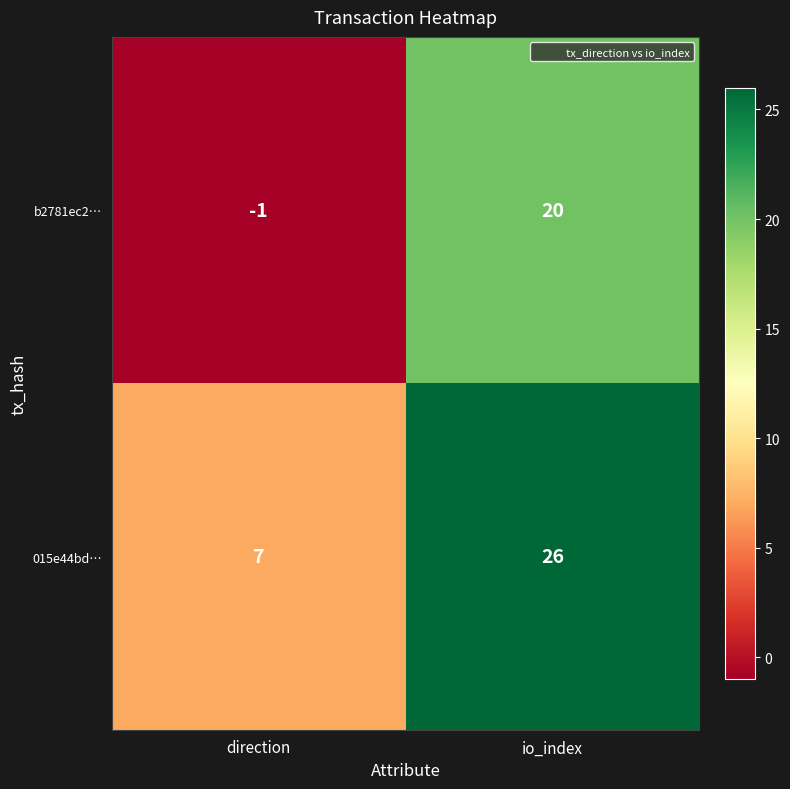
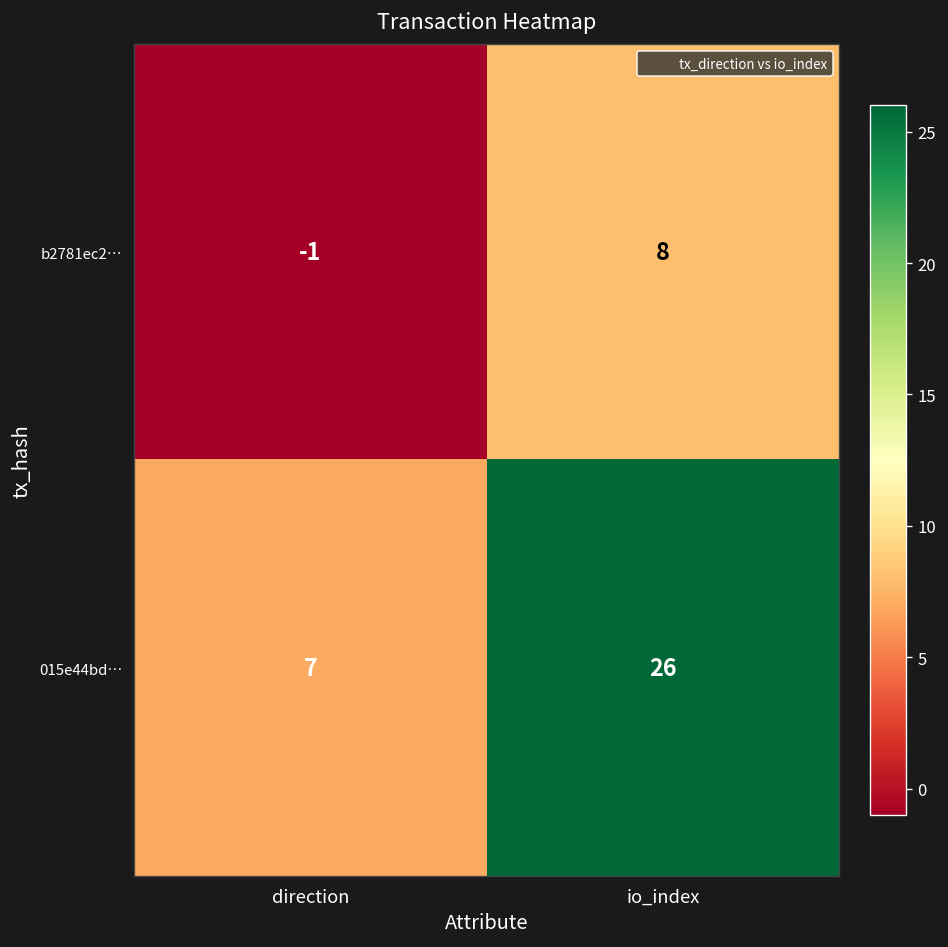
  {
    "b2781ec2…": {
      "direction": -1,
-     "io_index": 20
+     "io_index": 8
    },
    "015e44bd…": {
      "direction": 7,
      "io_index": 26
    }
  }
